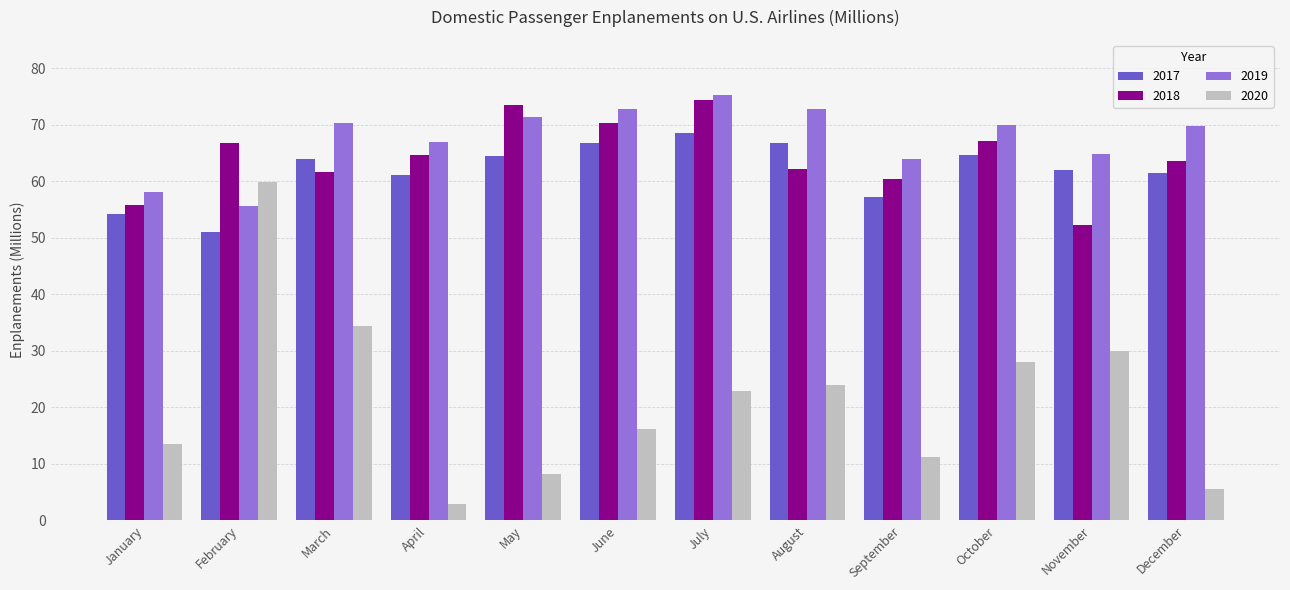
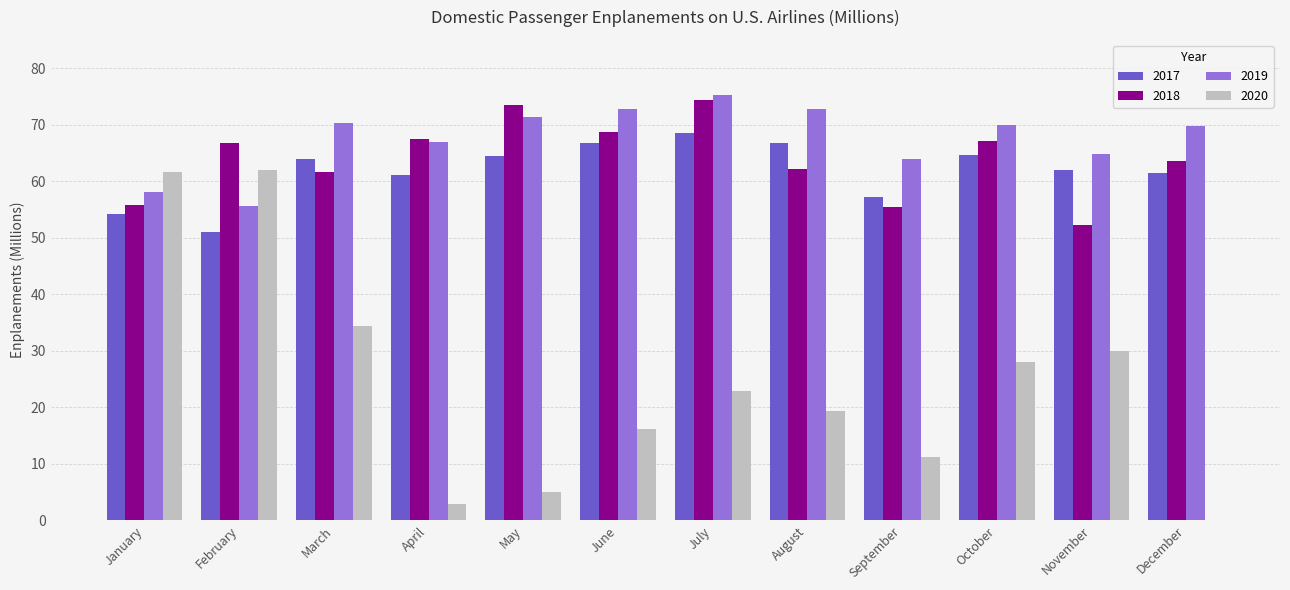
  {
    "2018": {
      "January": 56,
      "February": 67,
      "March": 62,
-     "April": 65,
+     "April": 67,
      "May": 73,
-     "June": 70,
+     "June": 69,
      "July": 74,
      "August": 62,
-     "September": 60,
+     "September": 55,
      "October": 67,
      "November": 52,
      "December": 64
    },
    "2020": {
-     "January": 14,
-     "February": 60,
+     "January": 62,
+     "February": 62,
      "March": 34,
      "April": 3,
-     "May": 8,
+     "May": 5,
      "June": 16,
      "July": 23,
-     "August": 24,
+     "August": 19,
      "September": 11,
      "October": 28,
      "November": 30,
-     "December": 6
+     "December": 0
    }
  }
